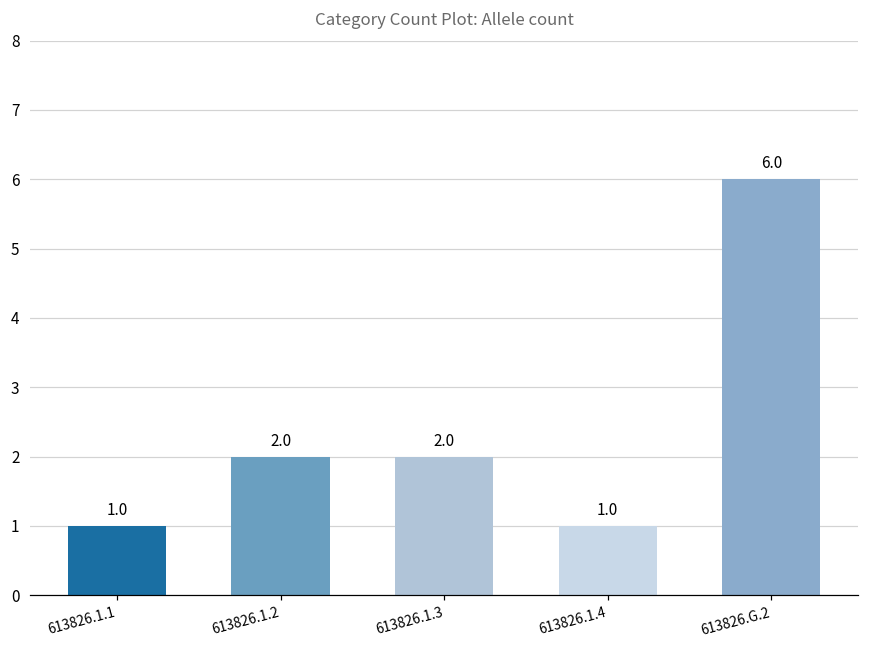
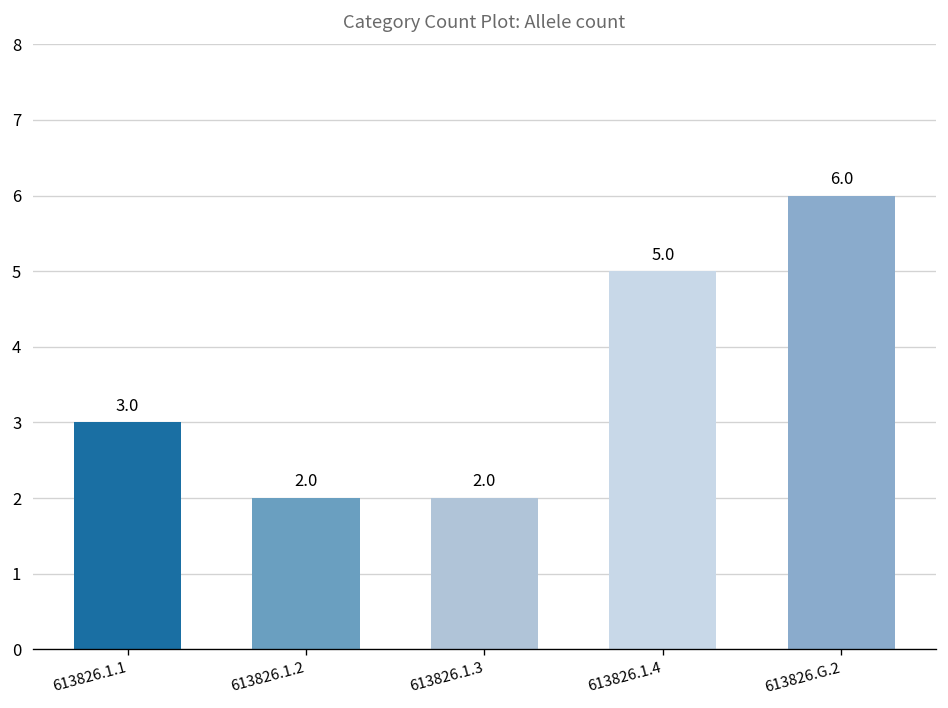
  {
-   "613826.1.1": 1.0,
+   "613826.1.1": 3.0,
    "613826.1.2": 2.0,
    "613826.1.3": 2.0,
-   "613826.1.4": 1.0,
+   "613826.1.4": 5.0,
    "613826.G.2": 6.0
  }
